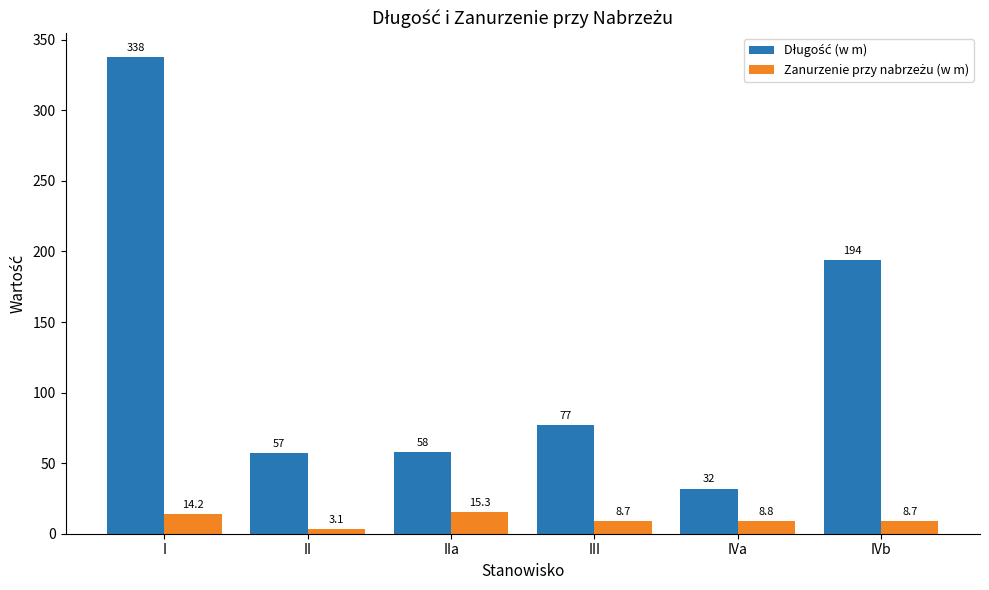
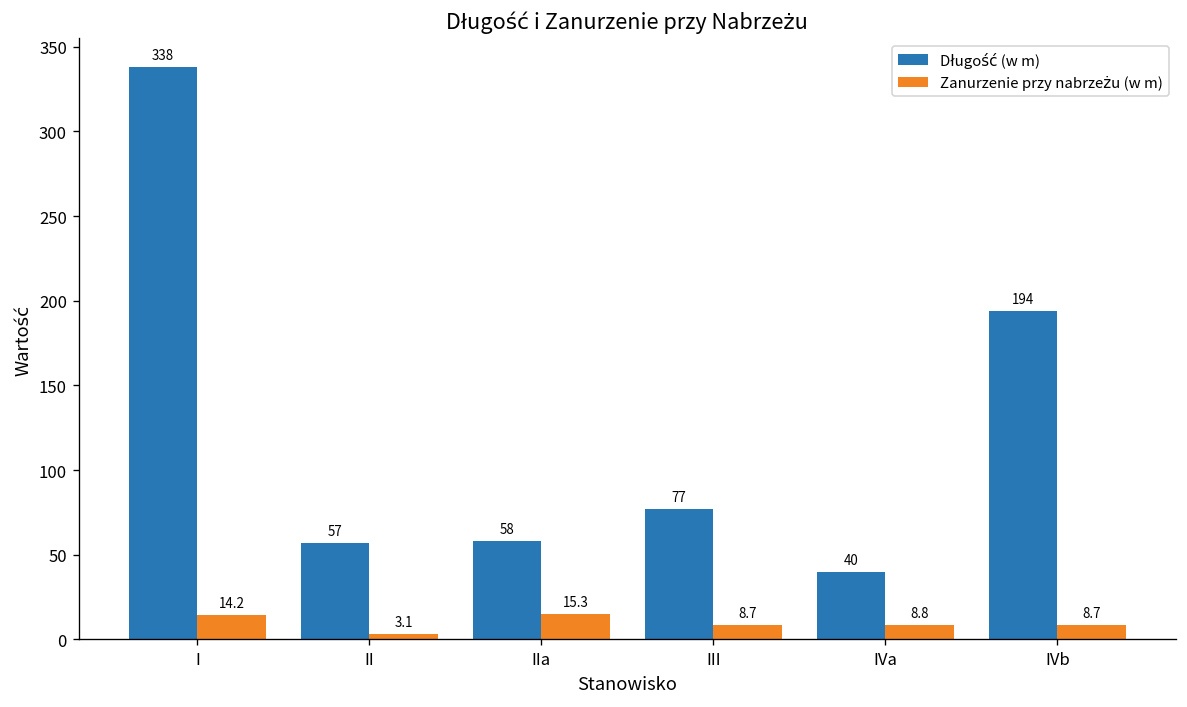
  {
    "Długość (w m)": {
      "I": 338,
      "II": 57,
      "IIa": 58,
      "III": 77,
-     "IVa": 32,
+     "IVa": 40,
      "IVb": 194
    },
    "Zanurzenie przy nabrzeżu (w m)": {
      "I": 14.2,
      "II": 3.1,
      "IIa": 15.3,
      "III": 8.7,
      "IVa": 8.8,
      "IVb": 8.7
    }
  }
